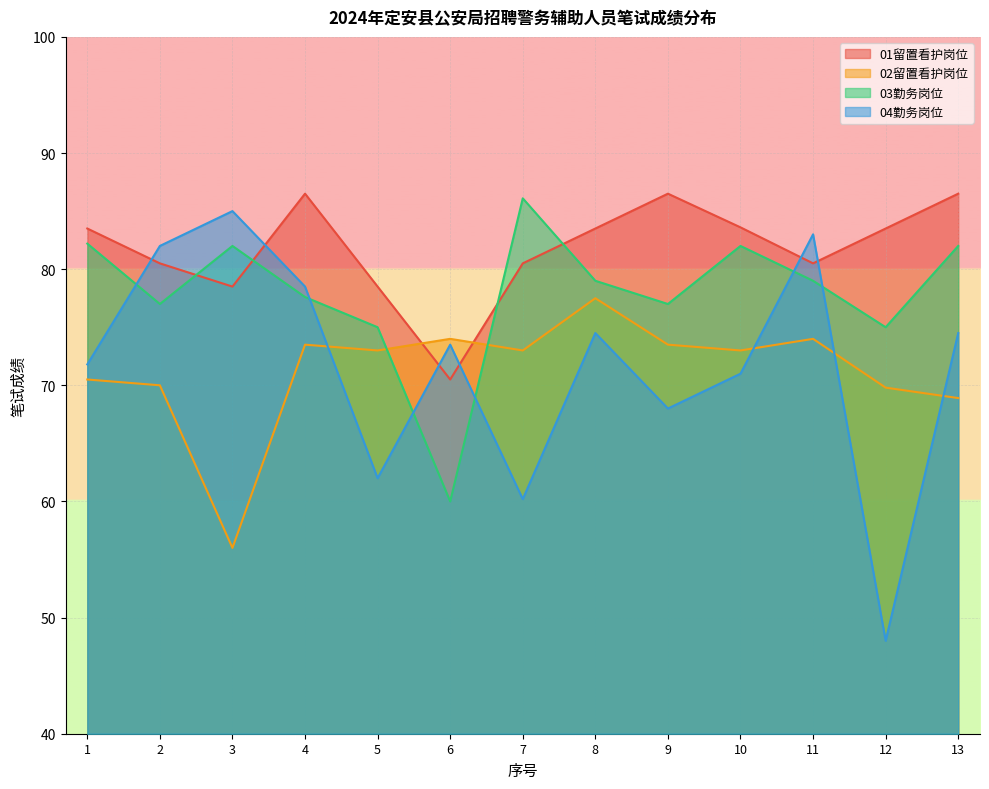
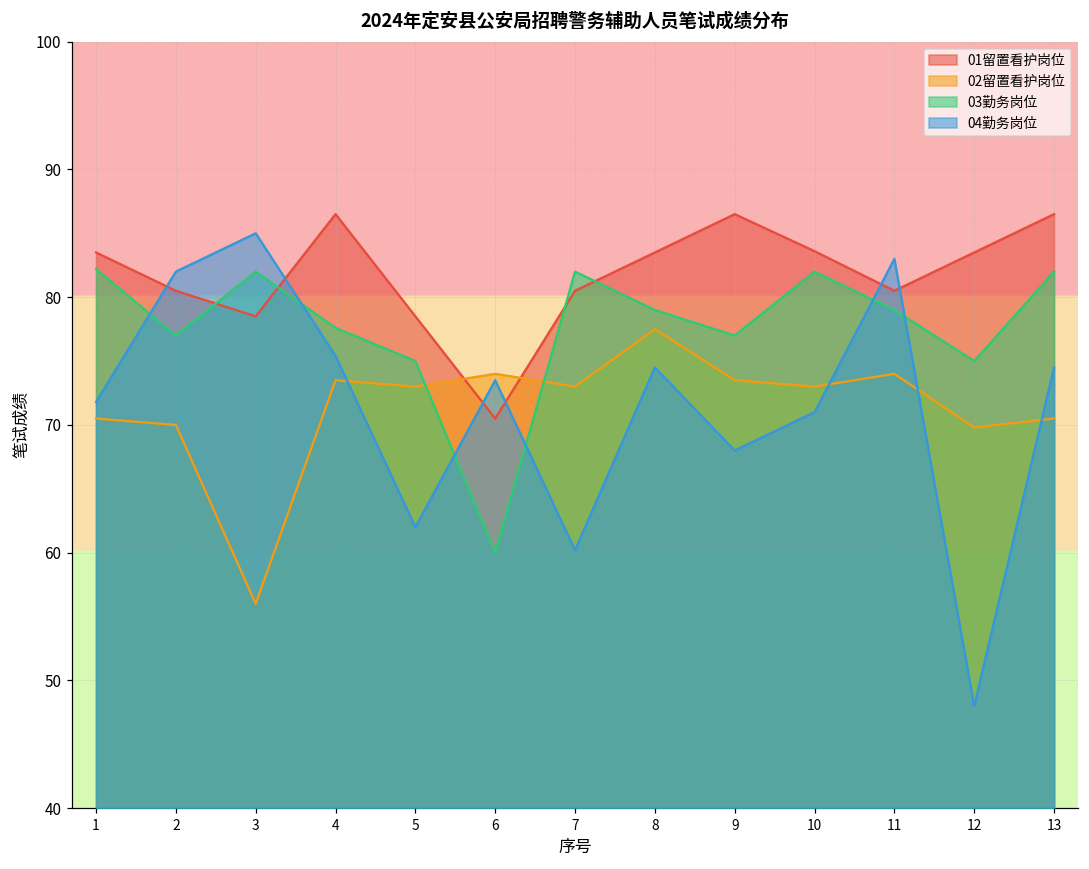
  {
    "01留置看护岗位": {
      "1": 83.5,
      "2": 80.5,
      "3": 78.5,
      "4": 86.5,
      "5": 78.5,
      "6": 70.5,
      "7": 80.5,
      "8": 83.5,
      "9": 86.5,
      "10": 83.6,
      "11": 80.5,
      "12": 83.5,
      "13": 86.5
    },
    "02留置看护岗位": {
      "1": 70.5,
      "2": 70.0,
      "3": 56.0,
      "4": 73.5,
      "5": 73.0,
      "6": 74.0,
      "7": 73.0,
      "8": 77.5,
      "9": 73.5,
      "10": 73.0,
      "11": 74.0,
      "12": 69.8,
-     "13": 68.9
+     "13": 70.5
    },
    "03勤务岗位": {
      "1": 82.2,
      "2": 77.0,
      "3": 82.0,
      "4": 77.6,
      "5": 75.0,
      "6": 60.0,
-     "7": 86.1,
+     "7": 82.0,
      "8": 79.0,
      "9": 77.0,
      "10": 82.0,
      "11": 79.0,
      "12": 75.0,
      "13": 82.0
    },
    "04勤务岗位": {
      "1": 71.8,
      "2": 82.0,
      "3": 85.0,
-     "4": 78.5,
+     "4": 75.4,
      "5": 62.0,
      "6": 73.5,
      "7": 60.2,
      "8": 74.5,
      "9": 68.0,
      "10": 71.0,
      "11": 83.0,
      "12": 48.0,
      "13": 74.5
    }
  }
